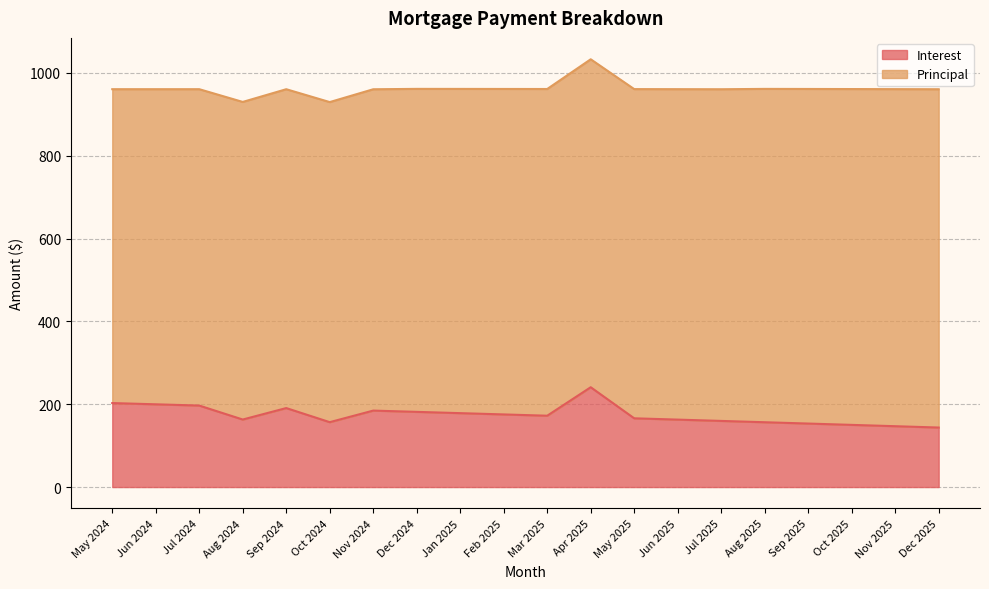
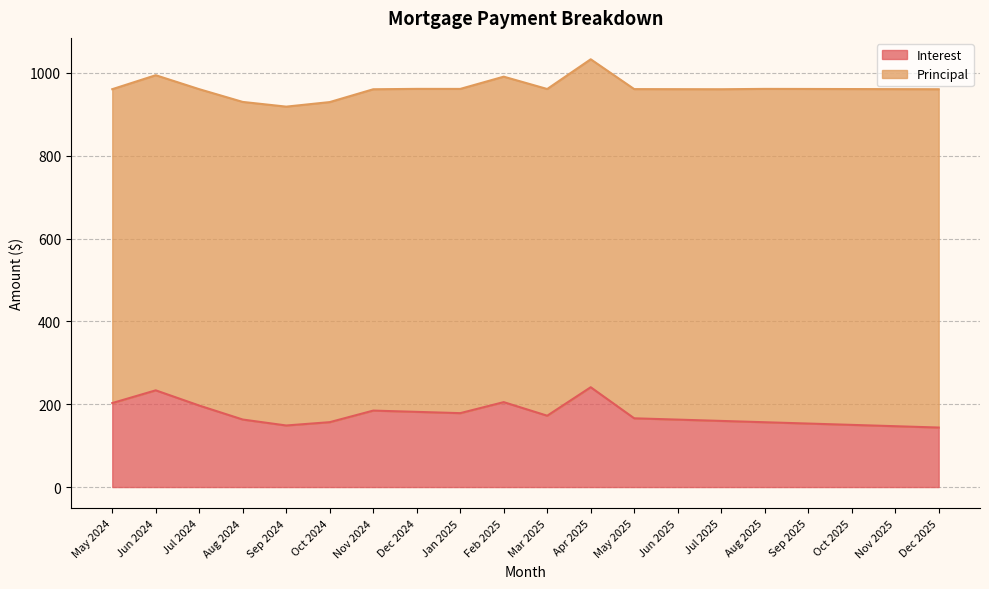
  {
    "Interest": {
      "May 2024": 200,
-     "Jun 2024": 200,
+     "Jun 2024": 230,
      "Jul 2024": 200,
      "Aug 2024": 160,
-     "Sep 2024": 190,
+     "Sep 2024": 150,
      "Oct 2024": 160,
      "Nov 2024": 180,
      "Dec 2024": 180,
      "Jan 2025": 180,
-     "Feb 2025": 180,
+     "Feb 2025": 210,
      "Mar 2025": 170,
      "Apr 2025": 240,
      "May 2025": 170,
      "Jun 2025": 160,
      "Jul 2025": 160,
      "Aug 2025": 160,
      "Sep 2025": 150,
      "Oct 2025": 150,
      "Nov 2025": 150,
      "Dec 2025": 140
    },
    "Principal": {
      "May 2024": 760,
      "Jun 2024": 760,
      "Jul 2024": 760,
      "Aug 2024": 770,
      "Sep 2024": 770,
      "Oct 2024": 770,
      "Nov 2024": 780,
      "Dec 2024": 780,
      "Jan 2025": 780,
      "Feb 2025": 790,
      "Mar 2025": 790,
      "Apr 2025": 790,
      "May 2025": 800,
      "Jun 2025": 800,
      "Jul 2025": 800,
      "Aug 2025": 810,
      "Sep 2025": 810,
      "Oct 2025": 810,
      "Nov 2025": 810,
      "Dec 2025": 820
    }
  }
